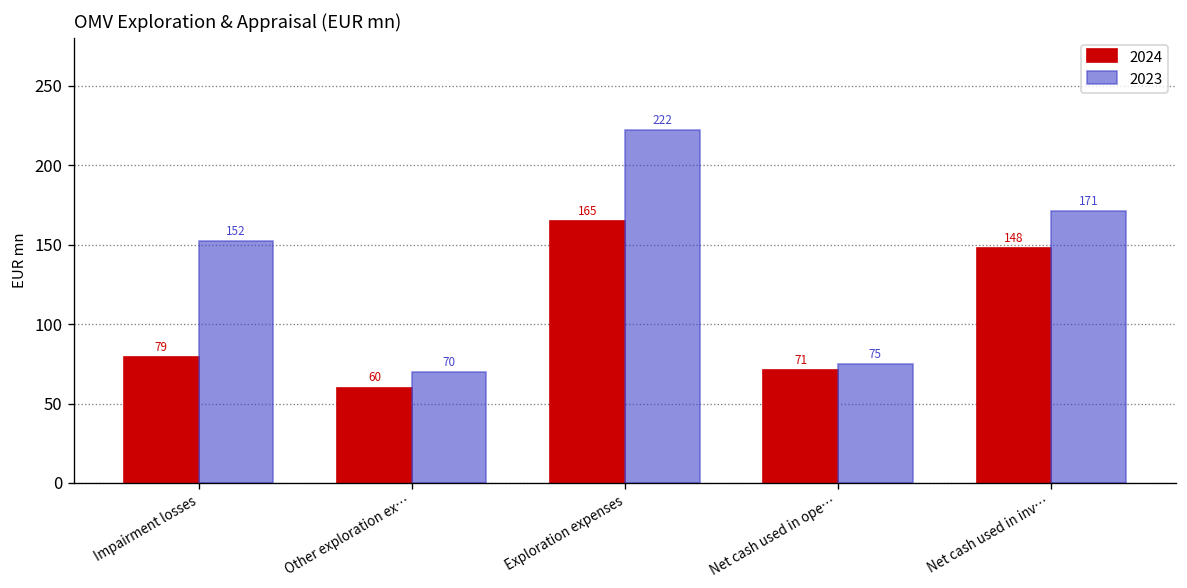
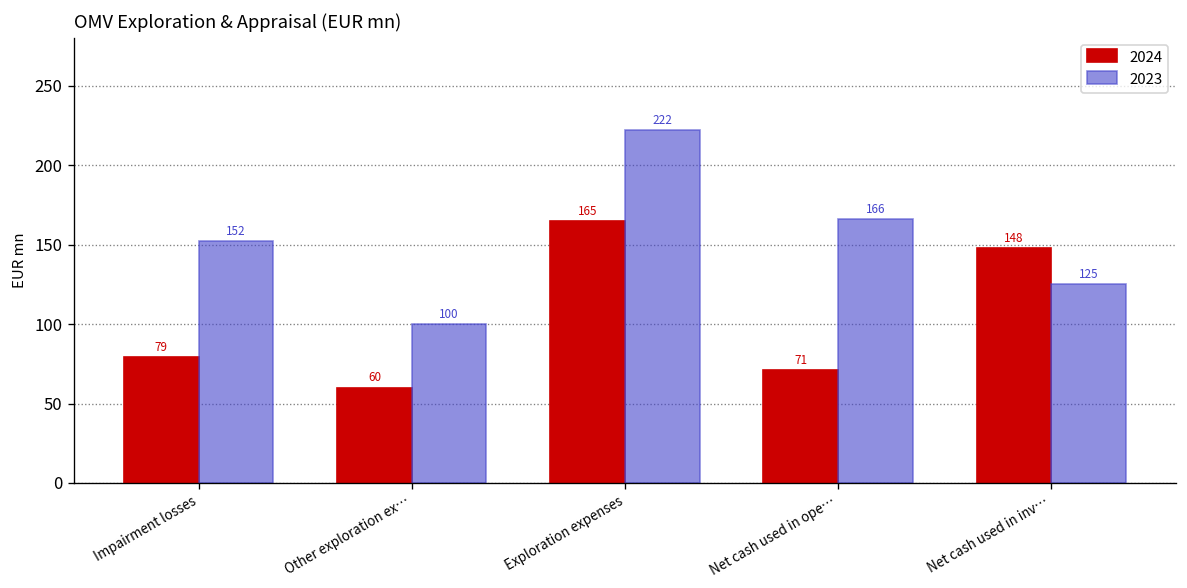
  {
    "2024": {
      "Impairment losses": 79,
      "Other exploration ex…": 60,
      "Exploration expenses": 165,
      "Net cash used in ope…": 71,
      "Net cash used in inv…": 148
    },
    "2023": {
      "Impairment losses": 152,
-     "Other exploration ex…": 70,
+     "Other exploration ex…": 100,
      "Exploration expenses": 222,
-     "Net cash used in ope…": 75,
-     "Net cash used in inv…": 171
+     "Net cash used in ope…": 166,
+     "Net cash used in inv…": 125
    }
  }
